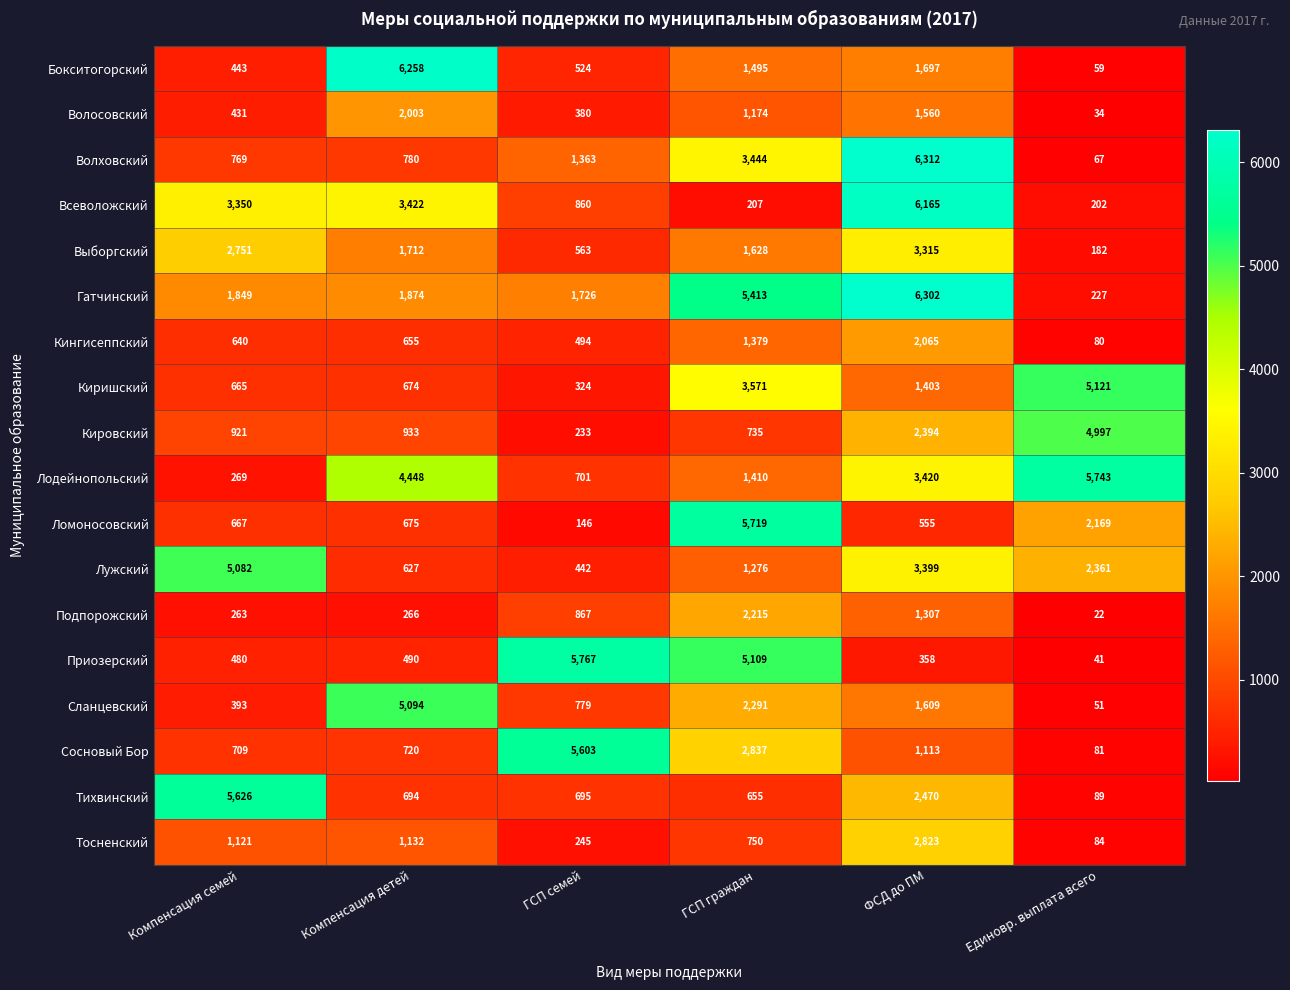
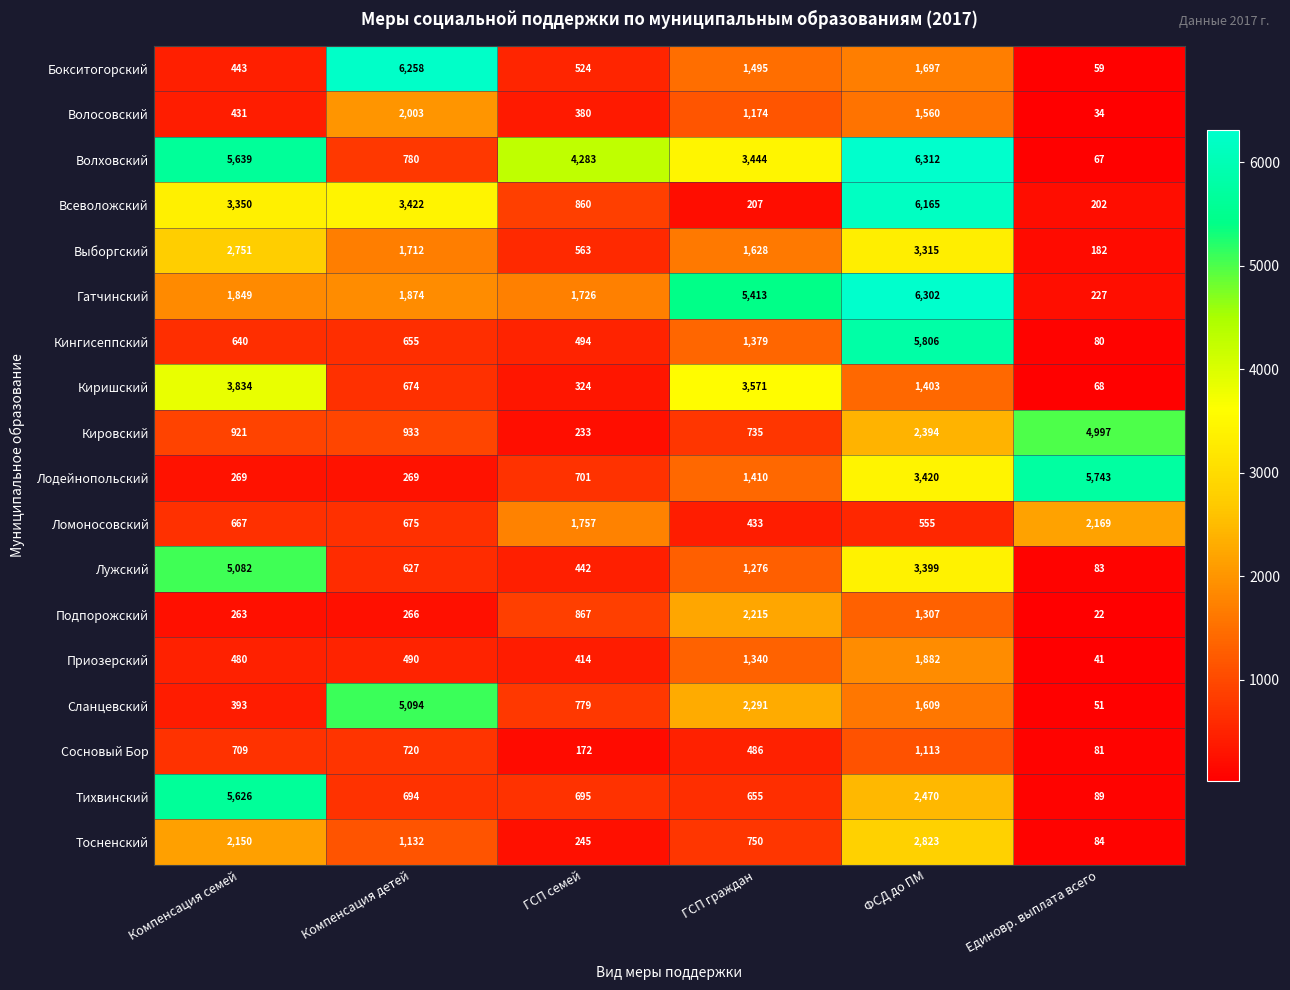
  {
    "Бокситогорский": {
      "Компенсация семей": "443",
      "Компенсация детей": "6,258",
      "ГСП семей": "524",
      "ГСП граждан": "1,495",
      "ФСД до ПМ": "1,697",
      "Единовр. выплата всего": "59"
    },
    "Волосовский": {
      "Компенсация семей": "431",
      "Компенсация детей": "2,003",
      "ГСП семей": "380",
      "ГСП граждан": "1,174",
      "ФСД до ПМ": "1,560",
      "Единовр. выплата всего": "34"
    },
    "Волховский": {
-     "Компенсация семей": "769",
+     "Компенсация семей": "5,639",
      "Компенсация детей": "780",
-     "ГСП семей": "1,363",
+     "ГСП семей": "4,283",
      "ГСП граждан": "3,444",
      "ФСД до ПМ": "6,312",
      "Единовр. выплата всего": "67"
    },
    "Всеволожский": {
      "Компенсация семей": "3,350",
      "Компенсация детей": "3,422",
      "ГСП семей": "860",
      "ГСП граждан": "207",
      "ФСД до ПМ": "6,165",
      "Единовр. выплата всего": "202"
    },
    "Выборгский": {
      "Компенсация семей": "2,751",
      "Компенсация детей": "1,712",
      "ГСП семей": "563",
      "ГСП граждан": "1,628",
      "ФСД до ПМ": "3,315",
      "Единовр. выплата всего": "182"
    },
    "Гатчинский": {
      "Компенсация семей": "1,849",
      "Компенсация детей": "1,874",
      "ГСП семей": "1,726",
      "ГСП граждан": "5,413",
      "ФСД до ПМ": "6,302",
      "Единовр. выплата всего": "227"
    },
    "Кингисеппский": {
      "Компенсация семей": "640",
      "Компенсация детей": "655",
      "ГСП семей": "494",
      "ГСП граждан": "1,379",
-     "ФСД до ПМ": "2,065",
+     "ФСД до ПМ": "5,806",
      "Единовр. выплата всего": "80"
    },
    "Киришский": {
-     "Компенсация семей": "665",
+     "Компенсация семей": "3,834",
      "Компенсация детей": "674",
      "ГСП семей": "324",
      "ГСП граждан": "3,571",
      "ФСД до ПМ": "1,403",
-     "Единовр. выплата всего": "5,121"
+     "Единовр. выплата всего": "68"
    },
    "Кировский": {
      "Компенсация семей": "921",
      "Компенсация детей": "933",
      "ГСП семей": "233",
      "ГСП граждан": "735",
      "ФСД до ПМ": "2,394",
      "Единовр. выплата всего": "4,997"
    },
    "Лодейнопольский": {
      "Компенсация семей": "269",
-     "Компенсация детей": "4,448",
+     "Компенсация детей": "269",
      "ГСП семей": "701",
      "ГСП граждан": "1,410",
      "ФСД до ПМ": "3,420",
      "Единовр. выплата всего": "5,743"
    },
    "Ломоносовский": {
      "Компенсация семей": "667",
      "Компенсация детей": "675",
-     "ГСП семей": "146",
-     "ГСП граждан": "5,719",
+     "ГСП семей": "1,757",
+     "ГСП граждан": "433",
      "ФСД до ПМ": "555",
      "Единовр. выплата всего": "2,169"
    },
    "Лужский": {
      "Компенсация семей": "5,082",
      "Компенсация детей": "627",
      "ГСП семей": "442",
      "ГСП граждан": "1,276",
      "ФСД до ПМ": "3,399",
-     "Единовр. выплата всего": "2,361"
+     "Единовр. выплата всего": "83"
    },
    "Подпорожский": {
      "Компенсация семей": "263",
      "Компенсация детей": "266",
      "ГСП семей": "867",
      "ГСП граждан": "2,215",
      "ФСД до ПМ": "1,307",
      "Единовр. выплата всего": "22"
    },
    "Приозерский": {
      "Компенсация семей": "480",
      "Компенсация детей": "490",
-     "ГСП семей": "5,767",
-     "ГСП граждан": "5,109",
-     "ФСД до ПМ": "358",
+     "ГСП семей": "414",
+     "ГСП граждан": "1,340",
+     "ФСД до ПМ": "1,882",
      "Единовр. выплата всего": "41"
    },
    "Сланцевский": {
      "Компенсация семей": "393",
      "Компенсация детей": "5,094",
      "ГСП семей": "779",
      "ГСП граждан": "2,291",
      "ФСД до ПМ": "1,609",
      "Единовр. выплата всего": "51"
    },
    "Сосновый Бор": {
      "Компенсация семей": "709",
      "Компенсация детей": "720",
-     "ГСП семей": "5,603",
-     "ГСП граждан": "2,837",
+     "ГСП семей": "172",
+     "ГСП граждан": "486",
      "ФСД до ПМ": "1,113",
      "Единовр. выплата всего": "81"
    },
    "Тихвинский": {
      "Компенсация семей": "5,626",
      "Компенсация детей": "694",
      "ГСП семей": "695",
      "ГСП граждан": "655",
      "ФСД до ПМ": "2,470",
      "Единовр. выплата всего": "89"
    },
    "Тосненский": {
-     "Компенсация семей": "1,121",
+     "Компенсация семей": "2,150",
      "Компенсация детей": "1,132",
      "ГСП семей": "245",
      "ГСП граждан": "750",
      "ФСД до ПМ": "2,823",
      "Единовр. выплата всего": "84"
    }
  }
